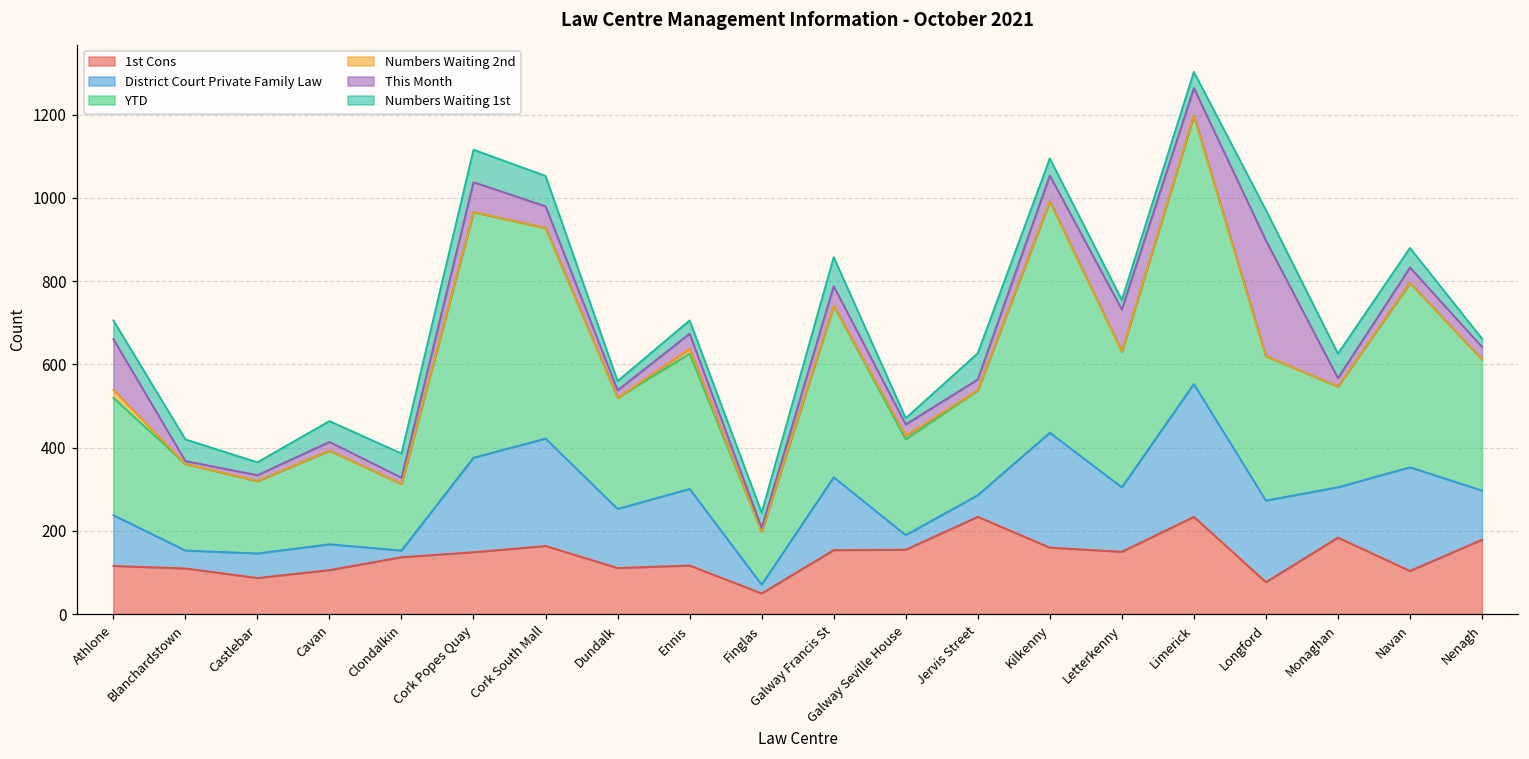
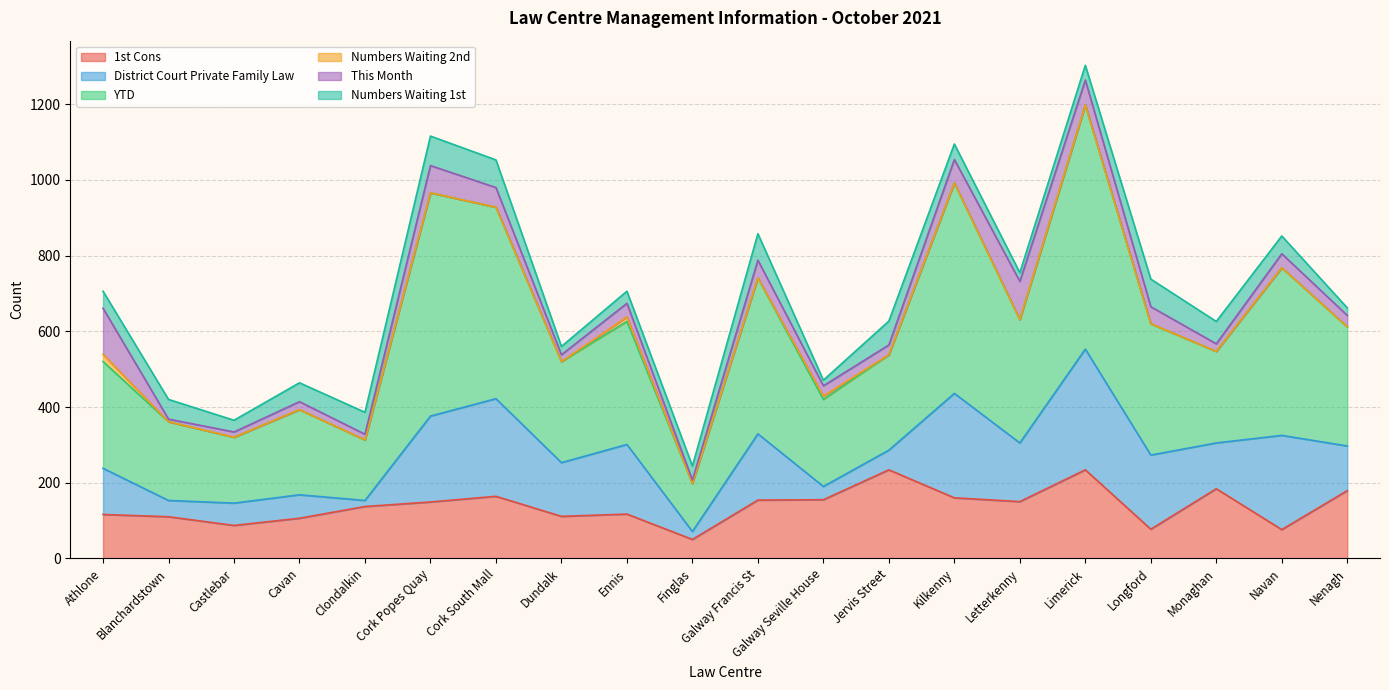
  {
    "1st Cons": {
      "Athlone": 120,
      "Blanchardstown": 110,
      "Castlebar": 90,
      "Cavan": 110,
      "Clondalkin": 140,
      "Cork Popes Quay": 150,
      "Cork South Mall": 160,
      "Dundalk": 110,
      "Ennis": 120,
      "Finglas": 50,
      "Galway Francis St": 150,
      "Galway Seville House": 160,
      "Jervis Street": 230,
      "Kilkenny": 160,
      "Letterkenny": 150,
      "Limerick": 230,
      "Longford": 80,
      "Monaghan": 180,
-     "Navan": 100,
+     "Navan": 80,
      "Nenagh": 180
    },
    "District Court Private Family Law": {
      "Athlone": 120,
      "Blanchardstown": 40,
      "Castlebar": 60,
      "Cavan": 60,
      "Clondalkin": 20,
      "Cork Popes Quay": 230,
      "Cork South Mall": 260,
      "Dundalk": 140,
      "Ennis": 180,
      "Finglas": 20,
      "Galway Francis St": 180,
      "Galway Seville House": 40,
      "Jervis Street": 50,
      "Kilkenny": 280,
      "Letterkenny": 160,
      "Limerick": 320,
      "Longford": 200,
      "Monaghan": 120,
      "Navan": 250,
      "Nenagh": 120
    },
    "Numbers Waiting 2nd": {
      "Athlone": 20,
      "Ennis": 10,
      "Galway Seville House": 10
    },
    "This Month": {
      "Athlone": 120,
      "Blanchardstown": 10,
      "Castlebar": 10,
      "Cavan": 20,
      "Clondalkin": 20,
      "Cork Popes Quay": 70,
      "Cork South Mall": 50,
      "Dundalk": 20,
      "Ennis": 40,
      "Finglas": 10,
      "Galway Francis St": 50,
      "Galway Seville House": 30,
      "Jervis Street": 30,
      "Kilkenny": 60,
      "Letterkenny": 100,
      "Limerick": 70,
-     "Longford": 280,
+     "Longford": 50,
      "Monaghan": 20,
      "Navan": 40,
      "Nenagh": 30
    }
  }
